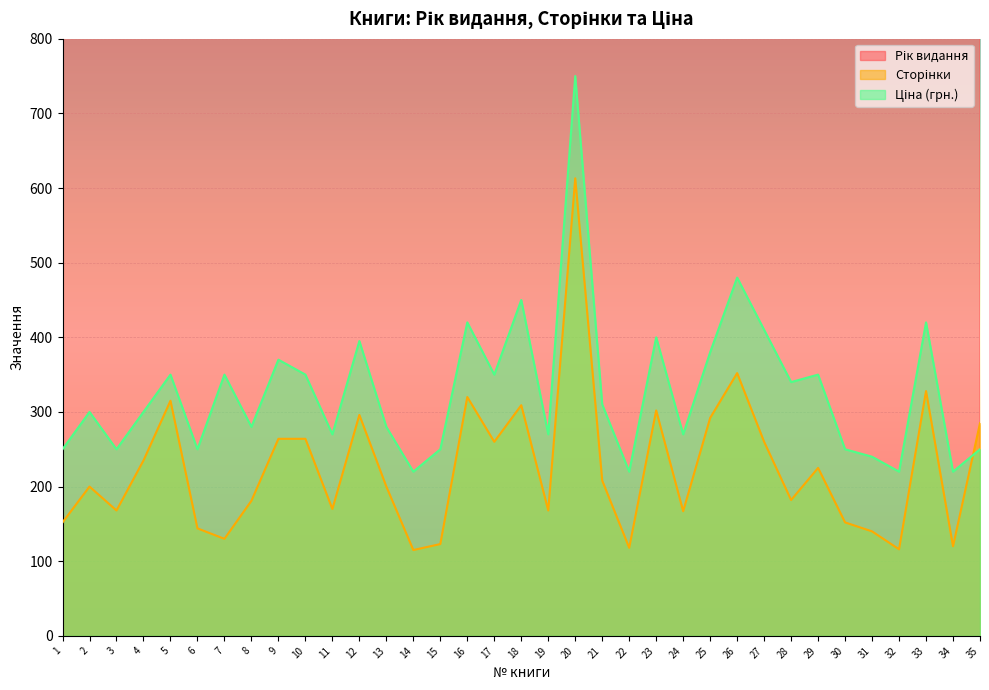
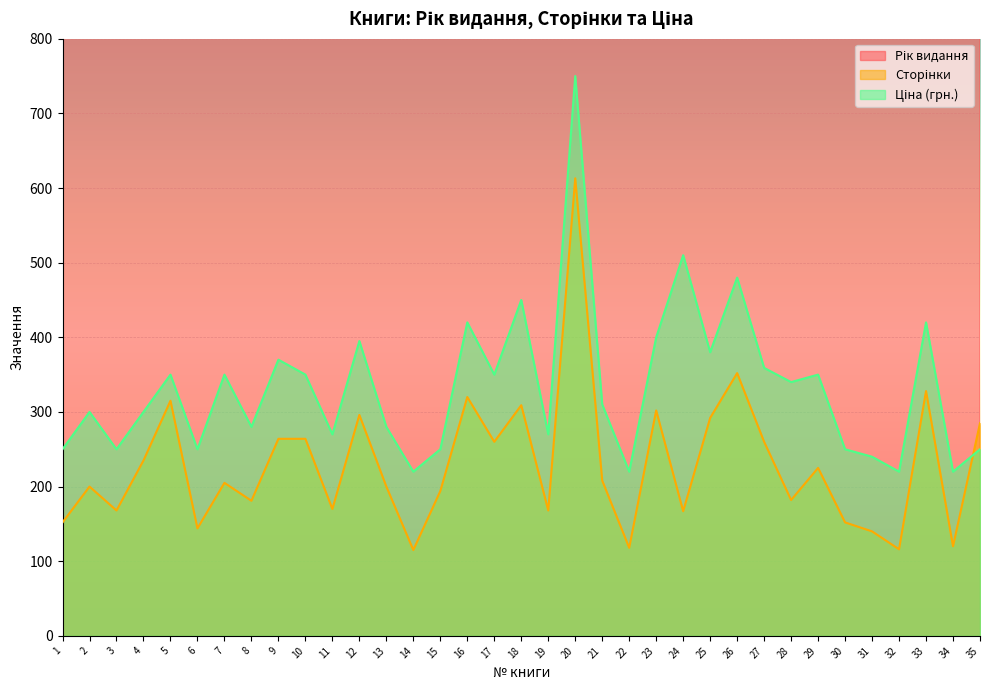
  {
    "Сторінки": {
      "1": 150,
      "2": 200,
      "3": 170,
      "4": 240,
      "5": 320,
      "6": 140,
-     "7": 130,
+     "7": 210,
      "8": 180,
      "9": 260,
      "10": 260,
      "11": 170,
      "12": 300,
      "13": 200,
      "14": 120,
-     "15": 120,
+     "15": 190,
      "16": 320,
      "17": 260,
      "18": 310,
      "19": 170,
      "20": 610,
      "21": 210,
      "22": 120,
      "23": 300,
      "24": 170,
      "25": 290,
      "26": 350,
      "27": 260,
      "28": 180,
      "29": 230,
      "30": 150,
      "31": 140,
      "32": 120,
      "33": 330,
      "34": 120,
      "35": 290
    },
    "Ціна (грн.)": {
      "1": 250,
      "2": 300,
      "3": 250,
      "4": 300,
      "5": 350,
      "6": 250,
      "7": 350,
      "8": 280,
      "9": 370,
      "10": 350,
      "11": 270,
      "12": 400,
      "13": 280,
      "14": 220,
      "15": 250,
      "16": 420,
      "17": 350,
      "18": 450,
      "19": 270,
      "20": 750,
      "21": 310,
      "22": 220,
      "23": 400,
-     "24": 270,
+     "24": 510,
      "25": 380,
      "26": 480,
-     "27": 410,
+     "27": 360,
      "28": 340,
      "29": 350,
      "30": 250,
      "31": 240,
      "32": 220,
      "33": 420,
      "34": 220,
      "35": 250
    }
  }
